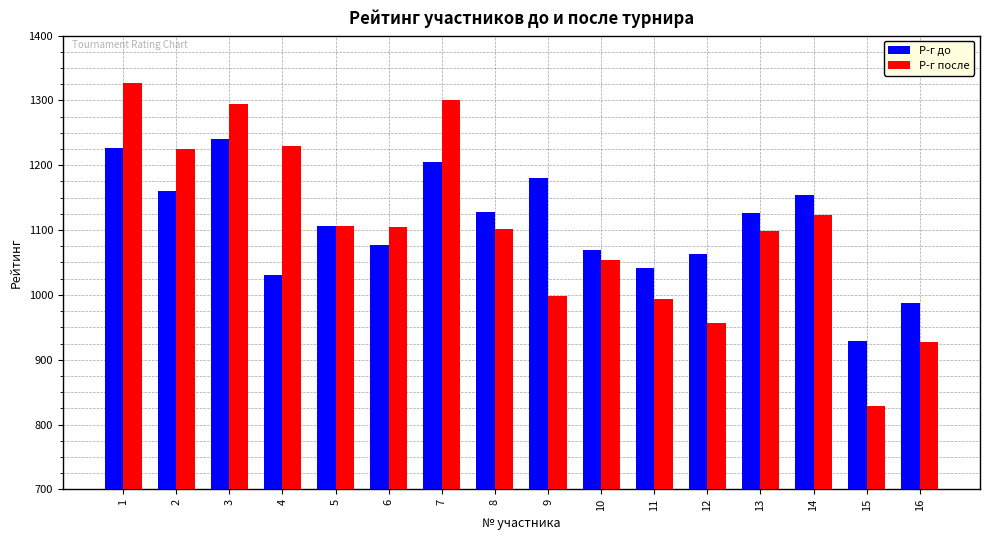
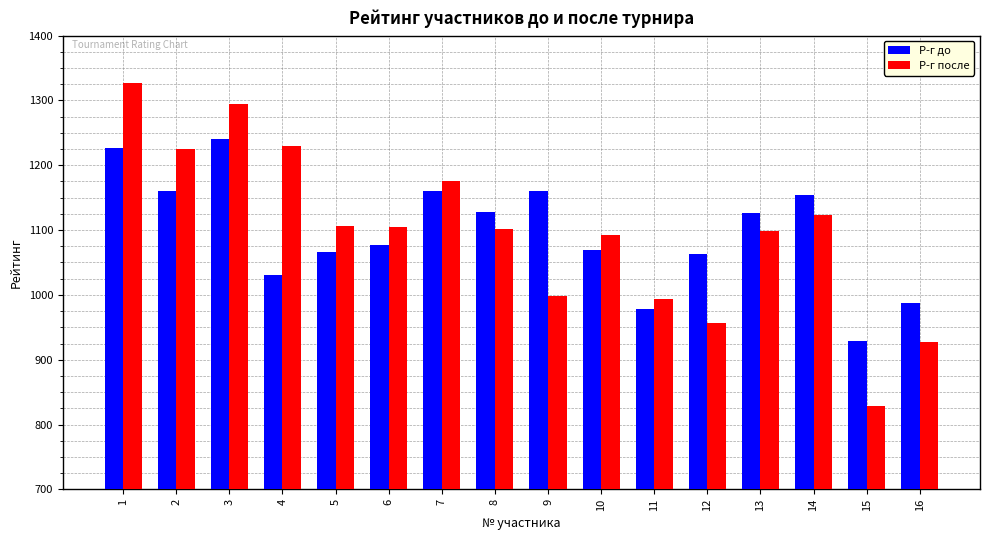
  {
    "Р-г до": {
      "1": 1230,
      "2": 1160,
      "3": 1240,
      "4": 1030,
-     "5": 1110,
+     "5": 1070,
      "6": 1080,
-     "7": 1210,
+     "7": 1160,
      "8": 1130,
-     "9": 1180,
+     "9": 1160,
      "10": 1070,
-     "11": 1040,
+     "11": 980,
      "12": 1060,
      "13": 1130,
      "14": 1150,
      "15": 930,
      "16": 990
    },
    "Р-г после": {
      "1": 1330,
      "2": 1230,
      "3": 1300,
      "4": 1230,
      "5": 1110,
      "6": 1100,
-     "7": 1300,
+     "7": 1180,
      "8": 1100,
      "9": 1000,
-     "10": 1050,
+     "10": 1090,
      "11": 990,
      "12": 960,
      "13": 1100,
      "14": 1120,
      "15": 830,
      "16": 930
    }
  }
